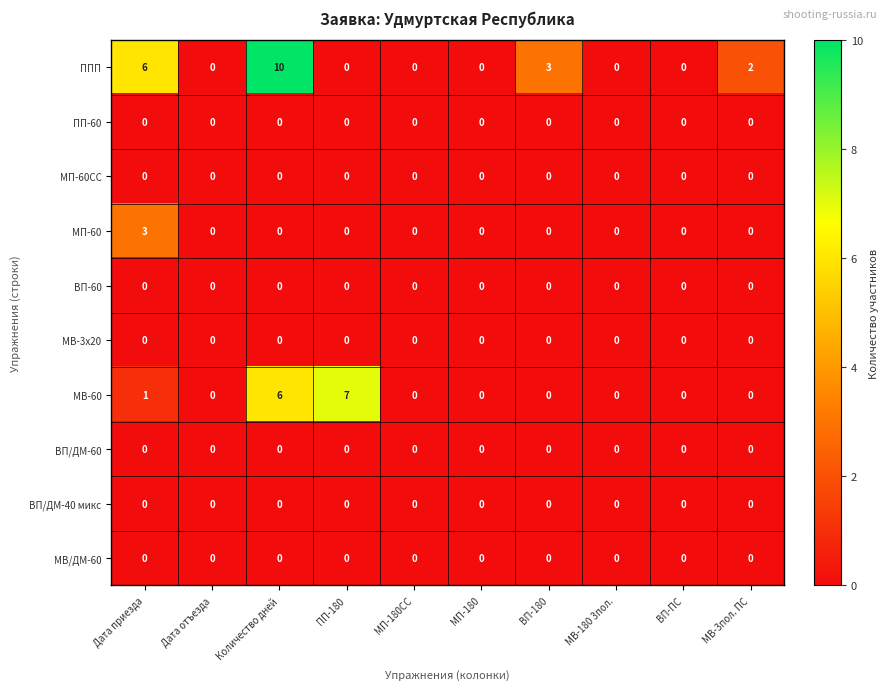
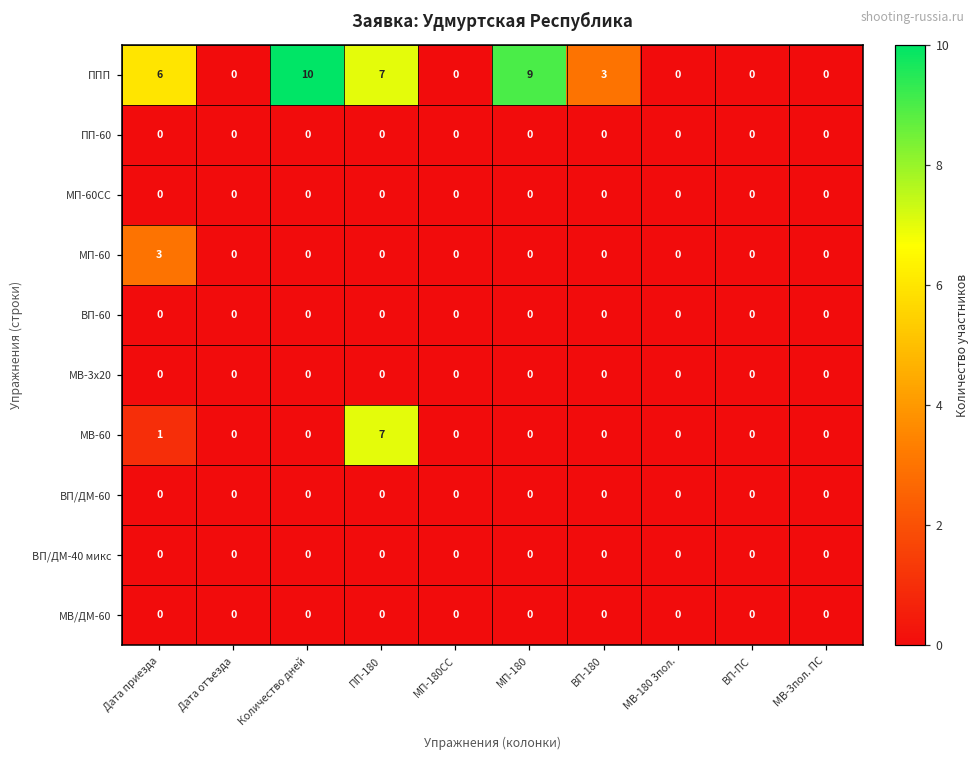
  {
    "ППП": {
      "Дата приезда": 6,
      "Дата отъезда": 0,
      "Количество дней": 10,
-     "ПП-180": 0,
+     "ПП-180": 7,
      "МП-180СС": 0,
-     "МП-180": 0,
+     "МП-180": 9,
      "ВП-180": 3,
      "МВ-180 3пол.": 0,
      "ВП-ПС": 0,
-     "МВ-3пол. ПС": 2
+     "МВ-3пол. ПС": 0
    },
    "ПП-60": {
      "Дата приезда": 0,
      "Дата отъезда": 0,
      "Количество дней": 0,
      "ПП-180": 0,
      "МП-180СС": 0,
      "МП-180": 0,
      "ВП-180": 0,
      "МВ-180 3пол.": 0,
      "ВП-ПС": 0,
      "МВ-3пол. ПС": 0
    },
    "МП-60СС": {
      "Дата приезда": 0,
      "Дата отъезда": 0,
      "Количество дней": 0,
      "ПП-180": 0,
      "МП-180СС": 0,
      "МП-180": 0,
      "ВП-180": 0,
      "МВ-180 3пол.": 0,
      "ВП-ПС": 0,
      "МВ-3пол. ПС": 0
    },
    "МП-60": {
      "Дата приезда": 3,
      "Дата отъезда": 0,
      "Количество дней": 0,
      "ПП-180": 0,
      "МП-180СС": 0,
      "МП-180": 0,
      "ВП-180": 0,
      "МВ-180 3пол.": 0,
      "ВП-ПС": 0,
      "МВ-3пол. ПС": 0
    },
    "ВП-60": {
      "Дата приезда": 0,
      "Дата отъезда": 0,
      "Количество дней": 0,
      "ПП-180": 0,
      "МП-180СС": 0,
      "МП-180": 0,
      "ВП-180": 0,
      "МВ-180 3пол.": 0,
      "ВП-ПС": 0,
      "МВ-3пол. ПС": 0
    },
    "МВ-3x20": {
      "Дата приезда": 0,
      "Дата отъезда": 0,
      "Количество дней": 0,
      "ПП-180": 0,
      "МП-180СС": 0,
      "МП-180": 0,
      "ВП-180": 0,
      "МВ-180 3пол.": 0,
      "ВП-ПС": 0,
      "МВ-3пол. ПС": 0
    },
    "МВ-60": {
      "Дата приезда": 1,
      "Дата отъезда": 0,
-     "Количество дней": 6,
+     "Количество дней": 0,
      "ПП-180": 7,
      "МП-180СС": 0,
      "МП-180": 0,
      "ВП-180": 0,
      "МВ-180 3пол.": 0,
      "ВП-ПС": 0,
      "МВ-3пол. ПС": 0
    },
    "ВП/ДМ-60": {
      "Дата приезда": 0,
      "Дата отъезда": 0,
      "Количество дней": 0,
      "ПП-180": 0,
      "МП-180СС": 0,
      "МП-180": 0,
      "ВП-180": 0,
      "МВ-180 3пол.": 0,
      "ВП-ПС": 0,
      "МВ-3пол. ПС": 0
    },
    "ВП/ДМ-40 микс": {
      "Дата приезда": 0,
      "Дата отъезда": 0,
      "Количество дней": 0,
      "ПП-180": 0,
      "МП-180СС": 0,
      "МП-180": 0,
      "ВП-180": 0,
      "МВ-180 3пол.": 0,
      "ВП-ПС": 0,
      "МВ-3пол. ПС": 0
    },
    "МВ/ДМ-60": {
      "Дата приезда": 0,
      "Дата отъезда": 0,
      "Количество дней": 0,
      "ПП-180": 0,
      "МП-180СС": 0,
      "МП-180": 0,
      "ВП-180": 0,
      "МВ-180 3пол.": 0,
      "ВП-ПС": 0,
      "МВ-3пол. ПС": 0
    }
  }
